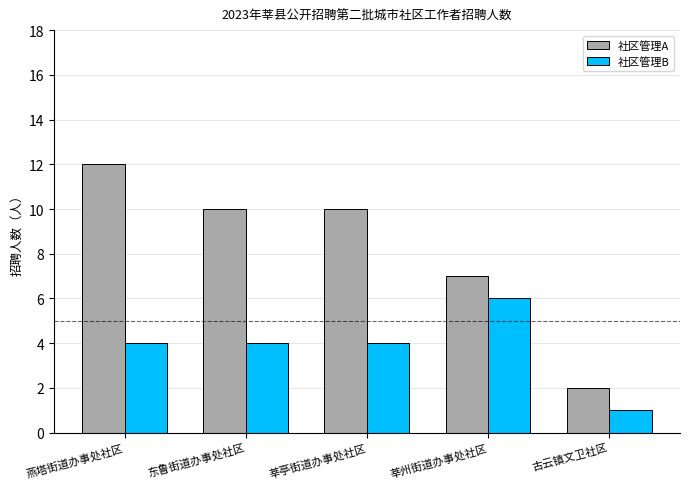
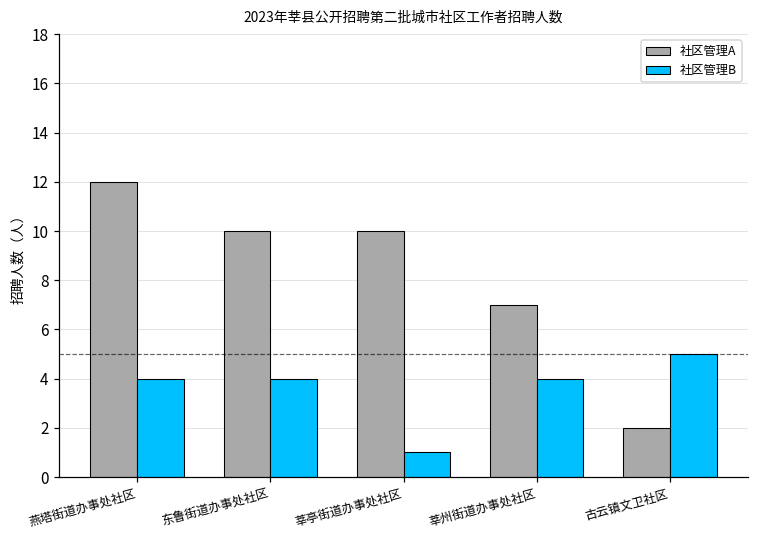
  {
    "社区管理A": {
      "燕塔街道办事处社区": 12,
      "东鲁街道办事处社区": 10,
      "莘亭街道办事处社区": 10,
      "莘州街道办事处社区": 7,
      "古云镇文卫社区": 2
    },
    "社区管理B": {
      "燕塔街道办事处社区": 4,
      "东鲁街道办事处社区": 4,
-     "莘亭街道办事处社区": 4,
-     "莘州街道办事处社区": 6,
-     "古云镇文卫社区": 1
+     "莘亭街道办事处社区": 1,
+     "莘州街道办事处社区": 4,
+     "古云镇文卫社区": 5
    }
  }
